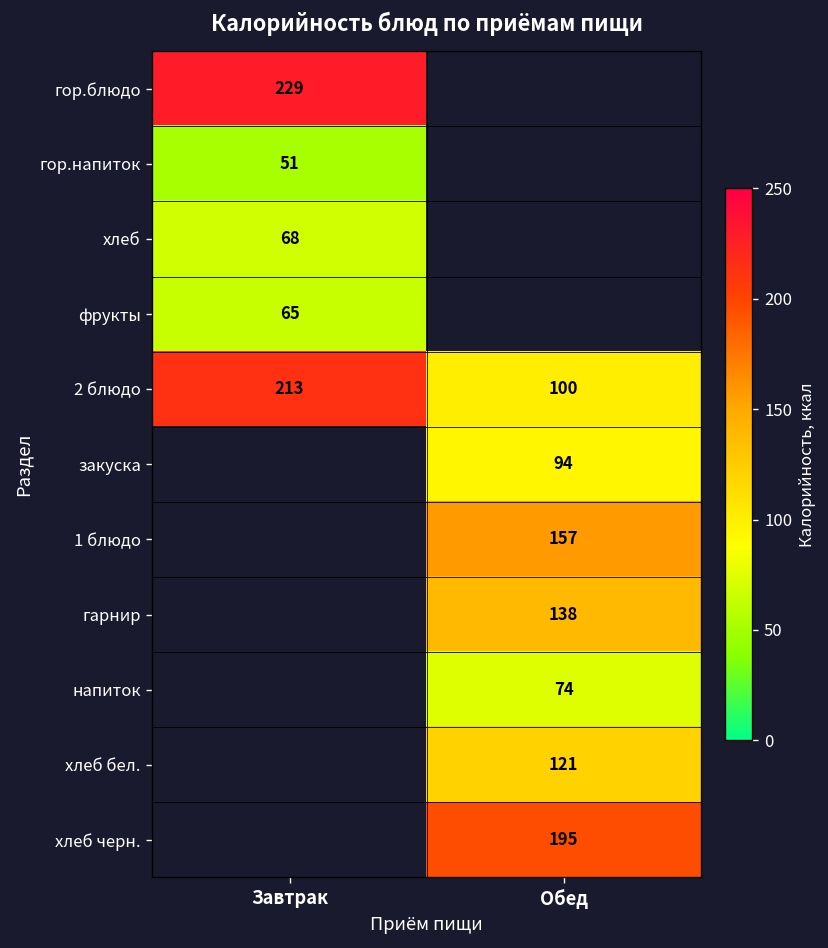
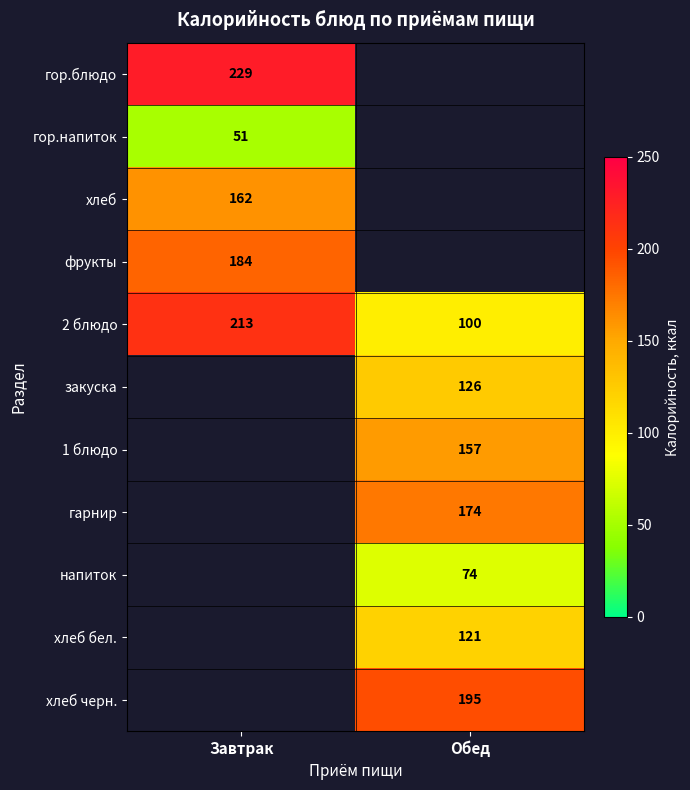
  {
    "гор.блюдо": {
      "Завтрак": 229
    },
    "гор.напиток": {
      "Завтрак": 51
    },
    "хлеб": {
-     "Завтрак": 68
+     "Завтрак": 162
    },
    "фрукты": {
-     "Завтрак": 65
+     "Завтрак": 184
    },
    "2 блюдо": {
      "Завтрак": 213,
      "Обед": 100
    },
    "закуска": {
-     "Обед": 94
+     "Обед": 126
    },
    "1 блюдо": {
      "Обед": 157
    },
    "гарнир": {
-     "Обед": 138
+     "Обед": 174
    },
    "напиток": {
      "Обед": 74
    },
    "хлеб бел.": {
      "Обед": 121
    },
    "хлеб черн.": {
      "Обед": 195
    }
  }
